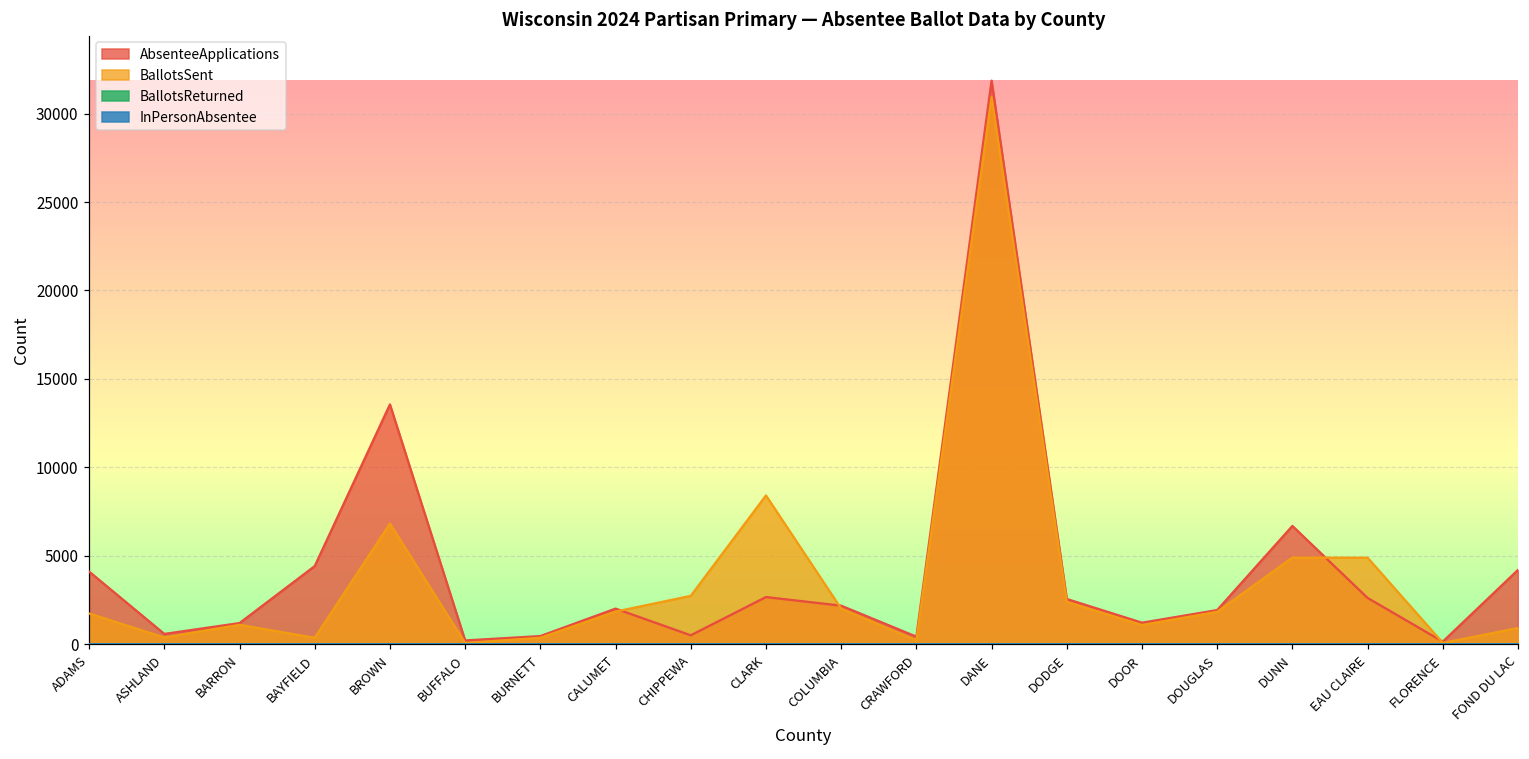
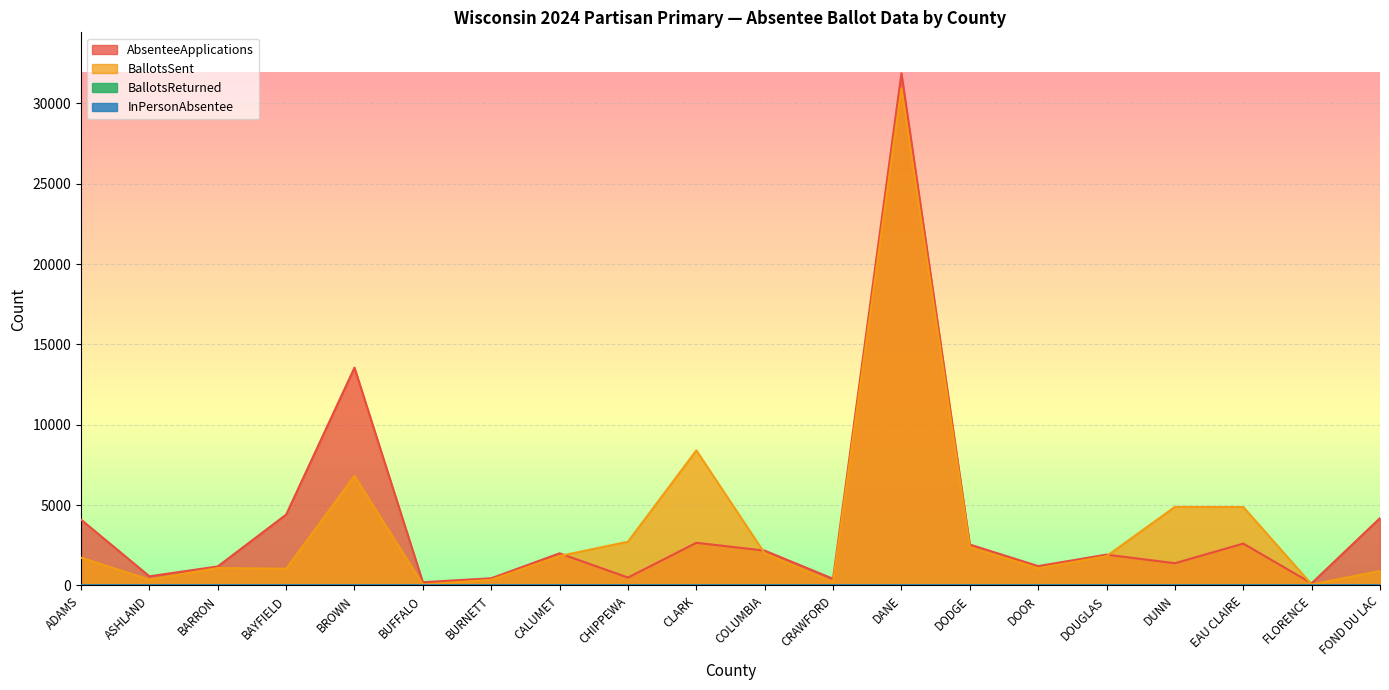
  {
    "AbsenteeApplications": {
      "ADAMS": 4100,
      "ASHLAND": 600,
      "BAYFIELD": 4400,
      "BROWN": 13600,
      "CALUMET": 2000,
      "CHIPPEWA": 500,
      "CLARK": 2700,
      "COLUMBIA": 2200,
      "CRAWFORD": 400,
      "DANE": 31900,
      "DODGE": 2500,
-     "DUNN": 6700,
+     "DUNN": 1400,
      "EAU CLAIRE": 2600,
      "FOND DU LAC": 4200
    },
    "BallotsSent": {
      "ADAMS": 1700,
      "ASHLAND": 400,
-     "BAYFIELD": 400,
+     "BAYFIELD": 1000,
      "BROWN": 6800,
      "CALUMET": 1800,
      "CHIPPEWA": 2700,
      "CLARK": 8400,
      "COLUMBIA": 2000,
      "CRAWFORD": 200,
      "DANE": 30900,
      "DODGE": 2400,
      "DUNN": 4900,
      "EAU CLAIRE": 4900,
      "FOND DU LAC": 900
    }
  }
